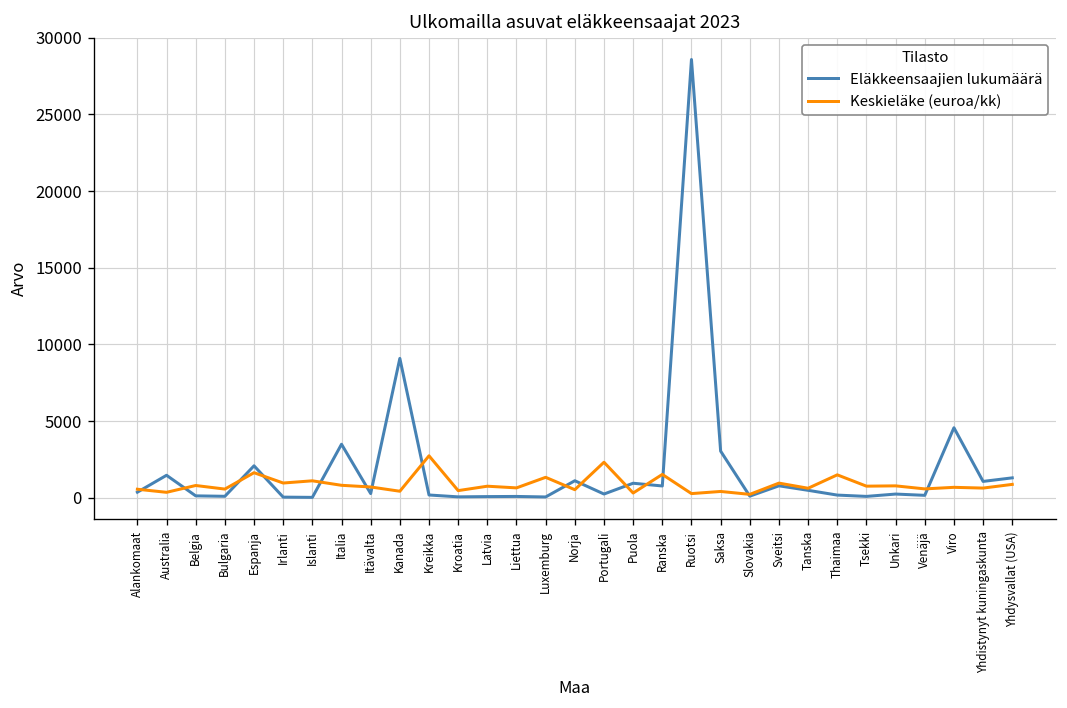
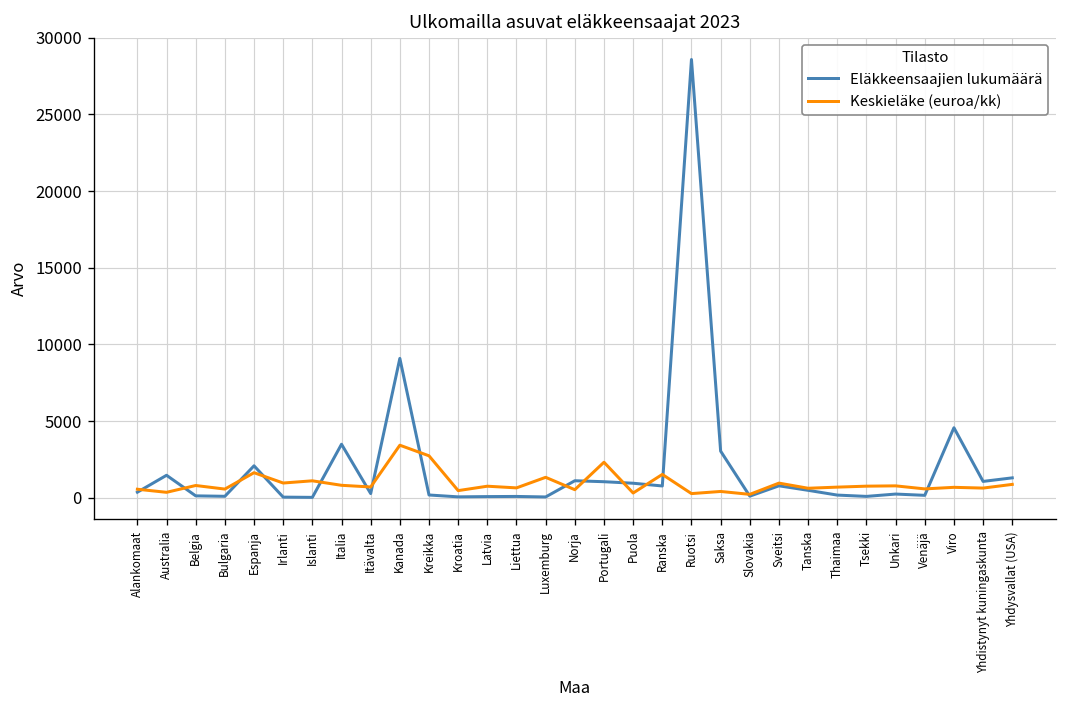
  {
    "Eläkkeensaajien lukumäärä": {
      "Australia": 1500,
      "Belgia": 100,
      "Bulgaria": 100,
      "Espanja": 2100,
      "Irlanti": 0,
      "Islanti": 0,
      "Italia": 3500,
      "Itävalta": 300,
      "Kanada": 9100,
      "Kreikka": 200,
      "Kroatia": 100,
      "Latvia": 100,
      "Liettua": 100,
      "Luxemburg": 100,
      "Norja": 1100,
-     "Portugali": 200,
+     "Portugali": 1000,
      "Puola": 900,
      "Ranska": 800,
      "Ruotsi": 28600,
      "Saksa": 3000,
      "Thaimaa": 200,
      "Tsekki": 100,
      "Unkari": 200,
      "Venäjä": 200,
      "Viro": 4600,
      "Yhdistynyt kuningaskunta": 1100,
      "Yhdysvallat (USA)": 1300
    },
    "Keskieläke (euroa/kk)": {
      "Australia": 400,
      "Belgia": 800,
      "Bulgaria": 600,
      "Espanja": 1600,
      "Irlanti": 1000,
      "Islanti": 1100,
      "Italia": 800,
      "Itävalta": 700,
-     "Kanada": 400,
+     "Kanada": 3400,
      "Kreikka": 2700,
      "Kroatia": 500,
      "Latvia": 800,
      "Liettua": 600,
      "Luxemburg": 1300,
      "Norja": 500,
      "Portugali": 2300,
      "Puola": 300,
      "Ranska": 1500,
      "Ruotsi": 300,
      "Saksa": 400,
-     "Thaimaa": 1500,
+     "Thaimaa": 700,
      "Tsekki": 800,
      "Unkari": 800,
      "Venäjä": 600,
      "Viro": 700,
      "Yhdistynyt kuningaskunta": 600,
      "Yhdysvallat (USA)": 900
    }
  }
